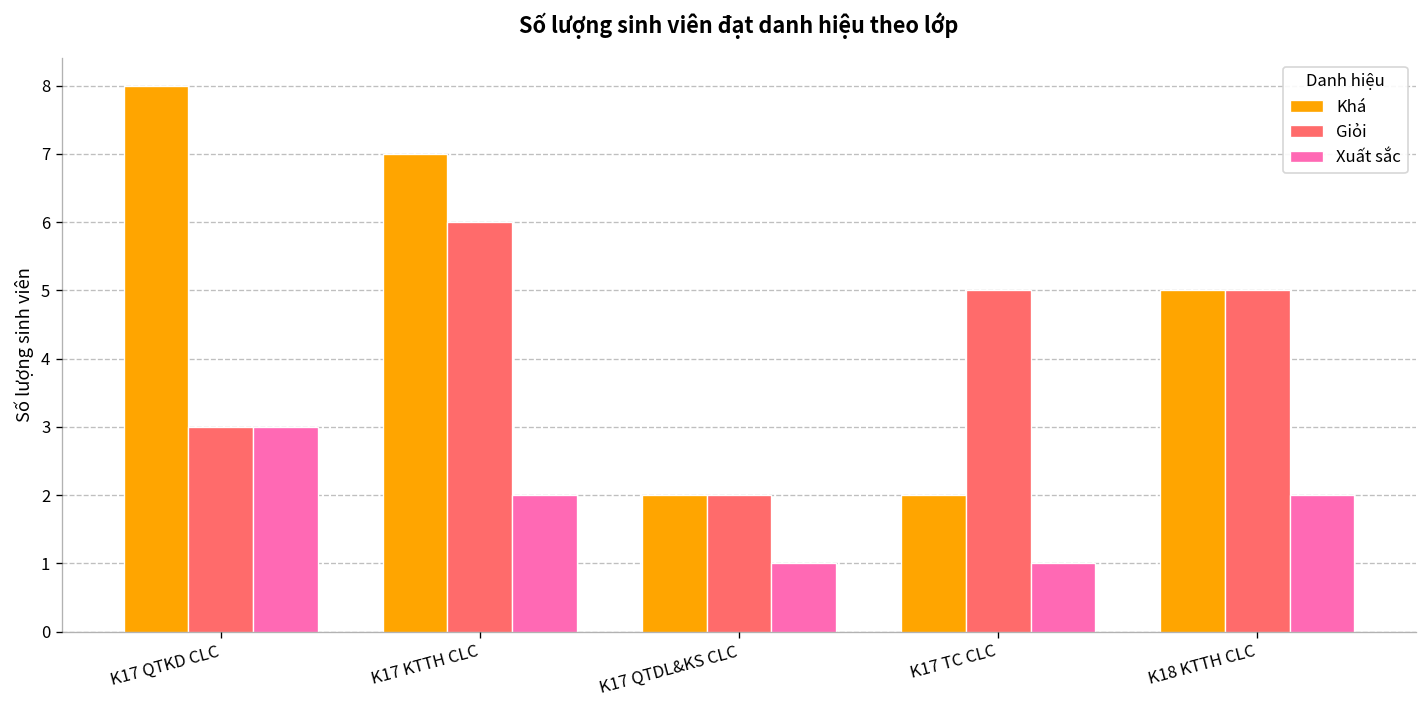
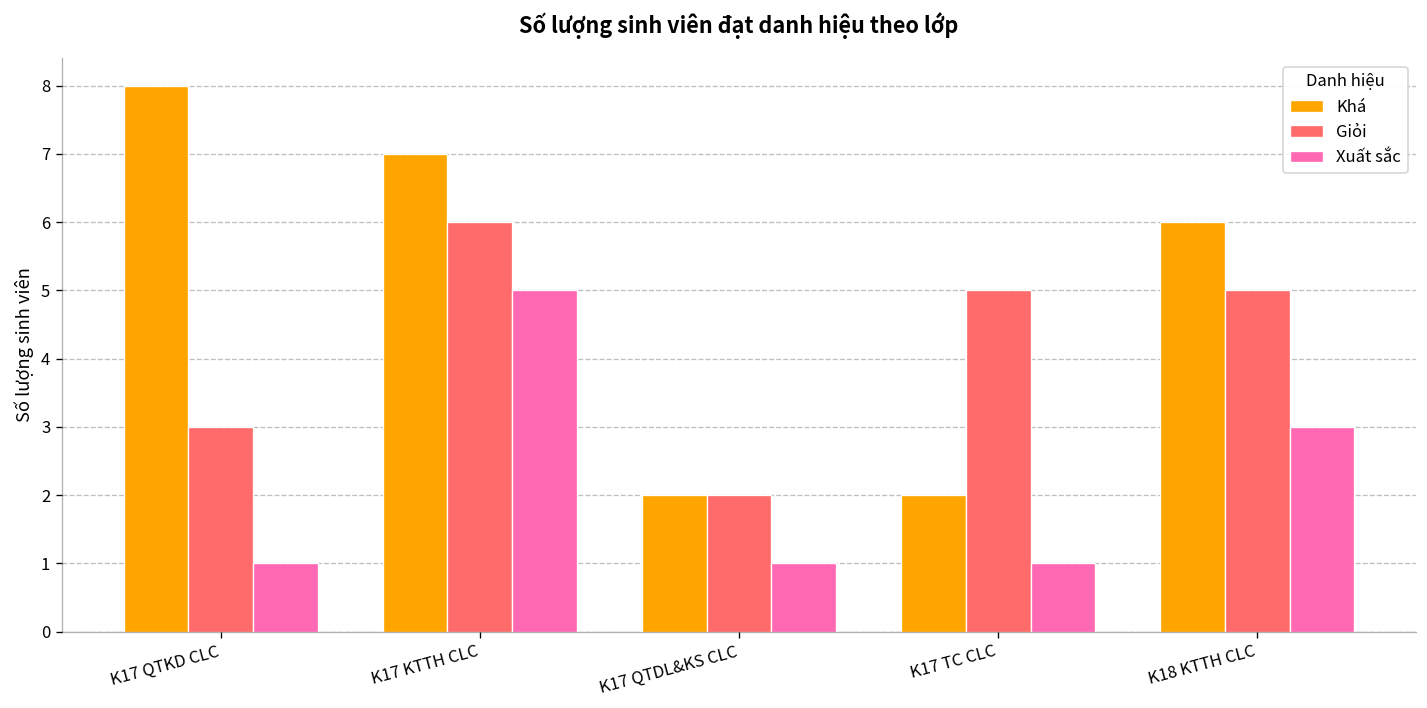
  {
    "Khá": {
      "K17 QTKD CLC": 8,
      "K17 KTTH CLC": 7,
      "K17 QTDL&KS CLC": 2,
      "K17 TC CLC": 2,
-     "K18 KTTH CLC": 5
+     "K18 KTTH CLC": 6
    },
    "Giỏi": {
      "K17 QTKD CLC": 3,
      "K17 KTTH CLC": 6,
      "K17 QTDL&KS CLC": 2,
      "K17 TC CLC": 5,
      "K18 KTTH CLC": 5
    },
    "Xuất sắc": {
-     "K17 QTKD CLC": 3,
-     "K17 KTTH CLC": 2,
+     "K17 QTKD CLC": 1,
+     "K17 KTTH CLC": 5,
      "K17 QTDL&KS CLC": 1,
      "K17 TC CLC": 1,
-     "K18 KTTH CLC": 2
+     "K18 KTTH CLC": 3
    }
  }
